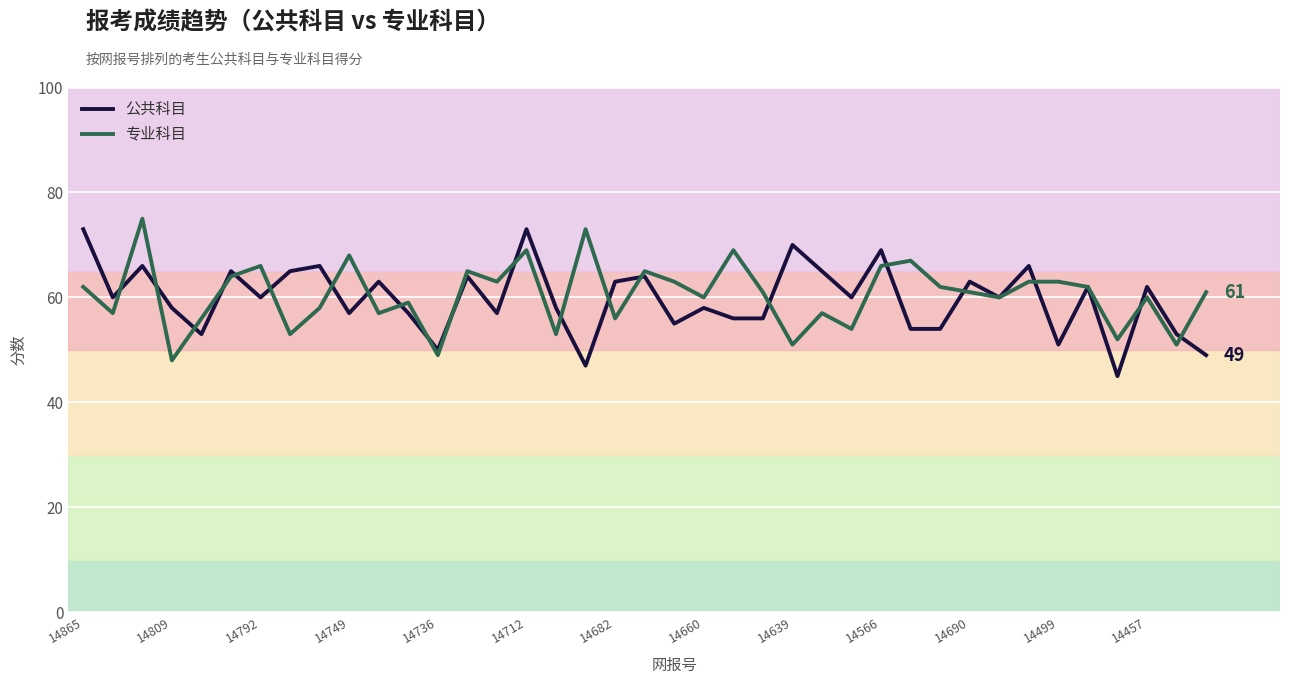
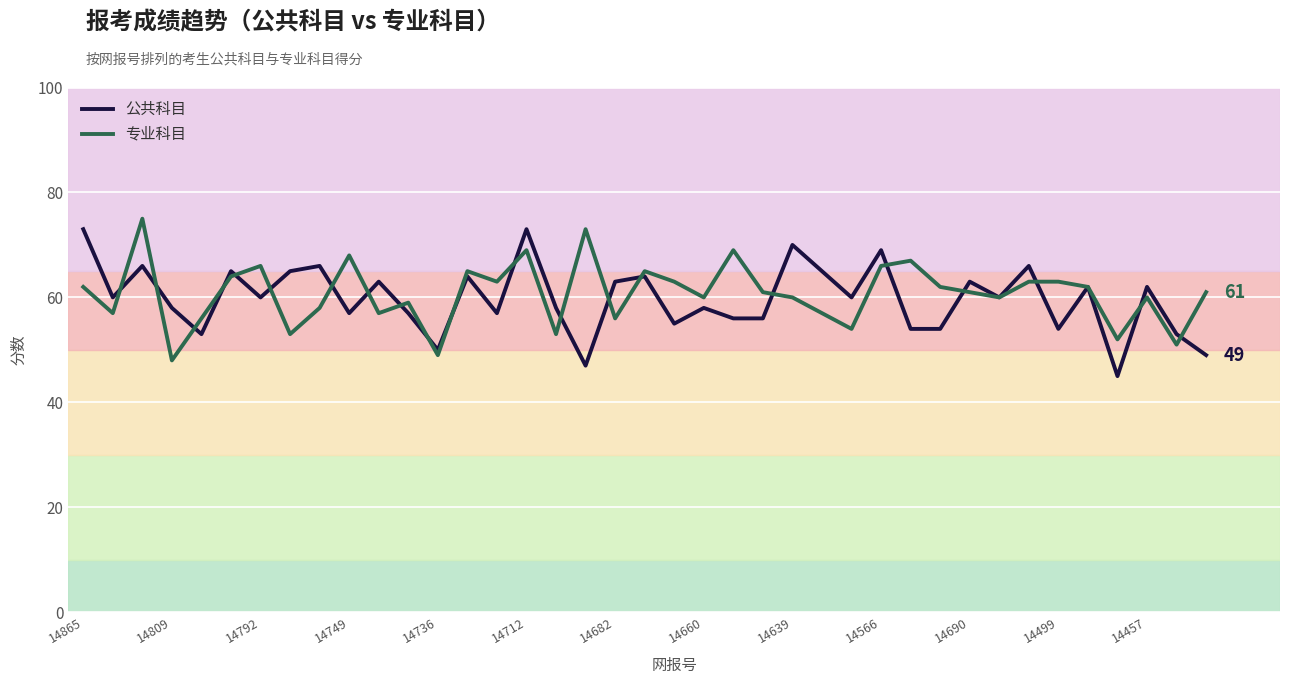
  {
    "公共科目": {
      "14865": 73,
      "14809": 58,
      "14792": 60,
      "14749": 57,
      "14736": 50,
      "14712": 73,
      "14682": 63,
      "14660": 58,
      "14639": 70,
      "14566": 69,
      "14690": 63,
-     "14499": 51,
+     "14499": 54,
      "14457": 62
    },
    "专业科目": {
      "14865": 62,
      "14809": 48,
      "14792": 66,
      "14749": 68,
      "14736": 49,
      "14712": 69,
      "14682": 56,
      "14660": 60,
-     "14639": 51,
+     "14639": 60,
      "14566": 66,
      "14690": 61,
      "14499": 63,
      "14457": 60
    }
  }
